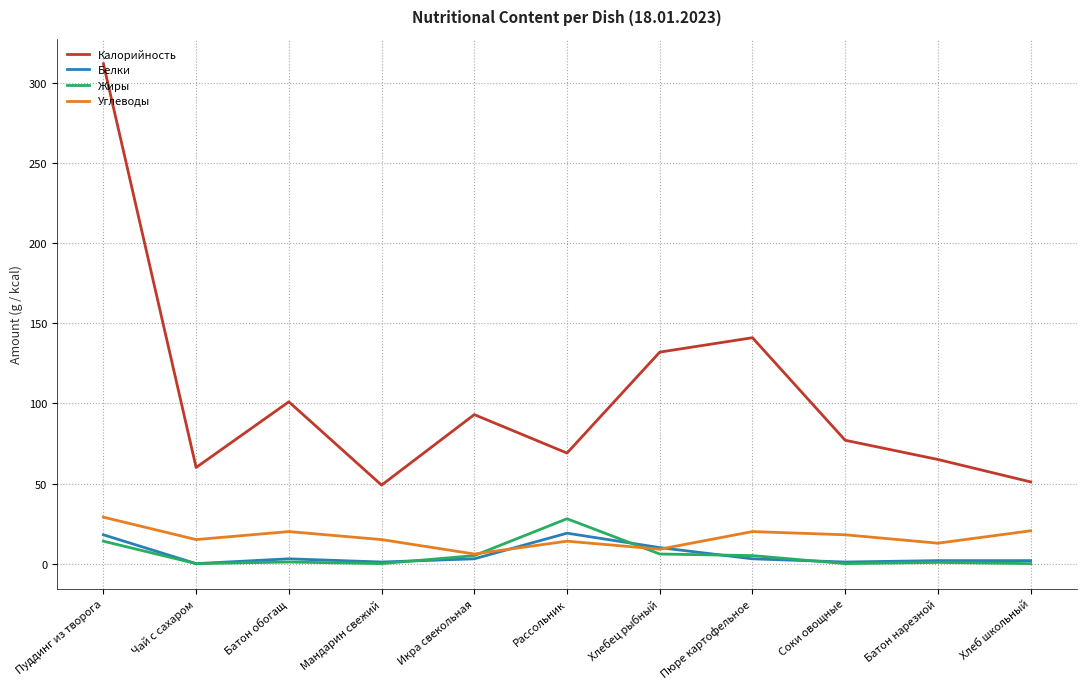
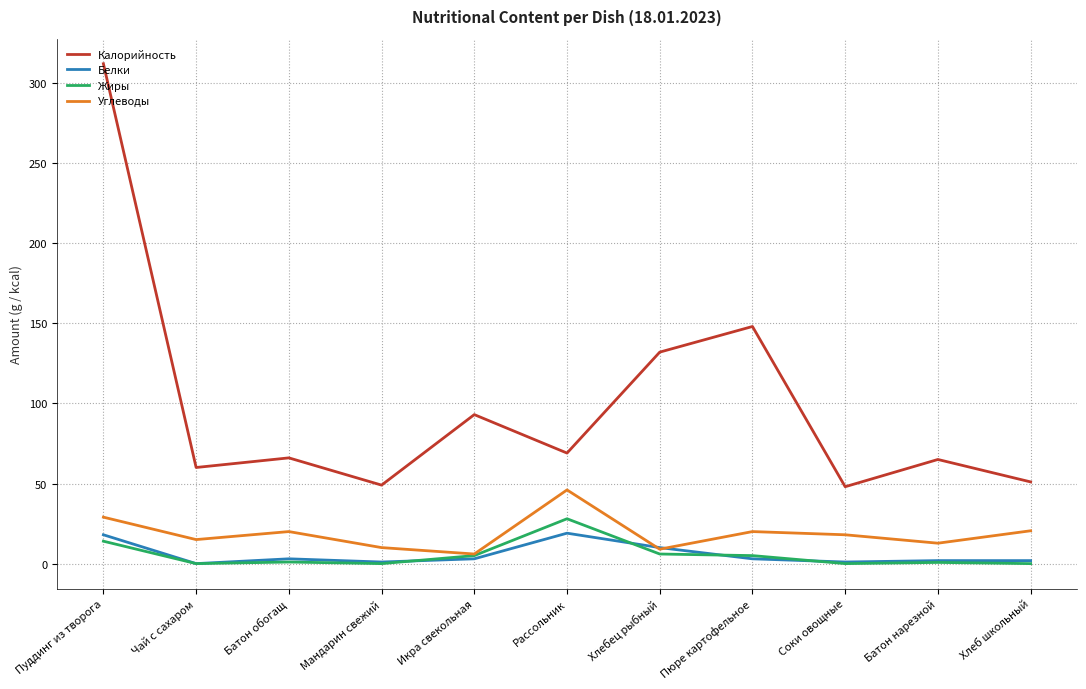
  {
    "Калорийность": {
      "Пуддинг из творога": 312,
      "Чай с сахаром": 60,
-     "Батон обогащ": 101,
+     "Батон обогащ": 66,
      "Мандарин свежий": 49,
      "Икра свекольная": 93,
      "Рассольник": 69,
      "Хлебец рыбный": 132,
-     "Пюре картофельное": 141,
-     "Соки овощные": 77,
+     "Пюре картофельное": 148,
+     "Соки овощные": 48,
      "Батон нарезной": 65,
      "Хлеб школьный": 51
    },
    "Белки": {
      "Пуддинг из творога": 18,
      "Батон обогащ": 3,
      "Икра свекольная": 3,
      "Рассольник": 19,
      "Пюре картофельное": 3,
      "Хлеб школьный": 2
    },
    "Жиры": {
      "Пуддинг из творога": 14,
      "Батон обогащ": 1,
      "Рассольник": 28,
      "Хлебец рыбный": 6,
      "Пюре картофельное": 5,
      "Хлеб школьный": 0
    },
    "Углеводы": {
      "Пуддинг из творога": 29,
      "Чай с сахаром": 15,
      "Батон обогащ": 20,
-     "Мандарин свежий": 15,
-     "Рассольник": 14,
+     "Мандарин свежий": 10,
+     "Рассольник": 46,
      "Пюре картофельное": 20,
      "Соки овощные": 18,
      "Батон нарезной": 13,
      "Хлеб школьный": 21
    }
  }
